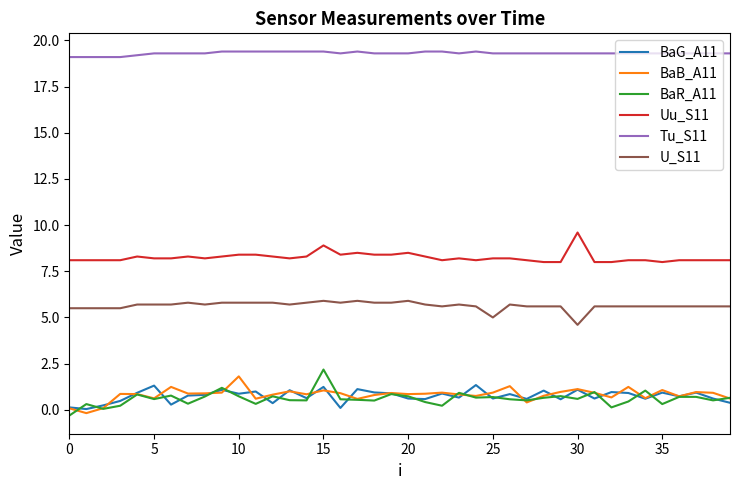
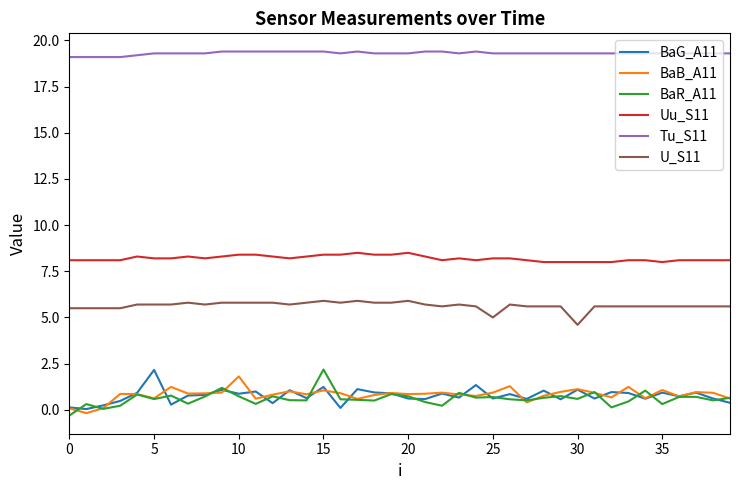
  {
    "BaG_A11": {
-     "5": 1.3,
+     "5": 2.2,
      "10": 0.9,
      "15": 1.2,
      "35": 0.9
    },
    "BaB_A11": {
      "10": 1.8,
      "15": 1.1,
      "25": 0.9,
      "35": 1.1
    },
    "BaR_A11": {
      "0": -0.3,
      "10": 0.7,
      "15": 2.2,
      "30": 0.6,
      "35": 0.3
    },
    "Uu_S11": {
      "0": 8.1,
      "5": 8.2,
      "10": 8.4,
-     "15": 8.9,
+     "15": 8.4,
      "20": 8.5,
      "25": 8.2,
-     "30": 9.6,
+     "30": 8.0,
      "35": 8.0
    },
    "Tu_S11": {
      "0": 19.1,
      "5": 19.3,
      "10": 19.4,
      "15": 19.4,
      "20": 19.3,
      "25": 19.3,
      "30": 19.3
    },
    "U_S11": {
      "0": 5.5,
      "5": 5.7,
      "10": 5.8,
      "15": 5.9,
      "20": 5.9,
      "25": 5.0,
      "30": 4.6,
      "35": 5.6
    }
  }
